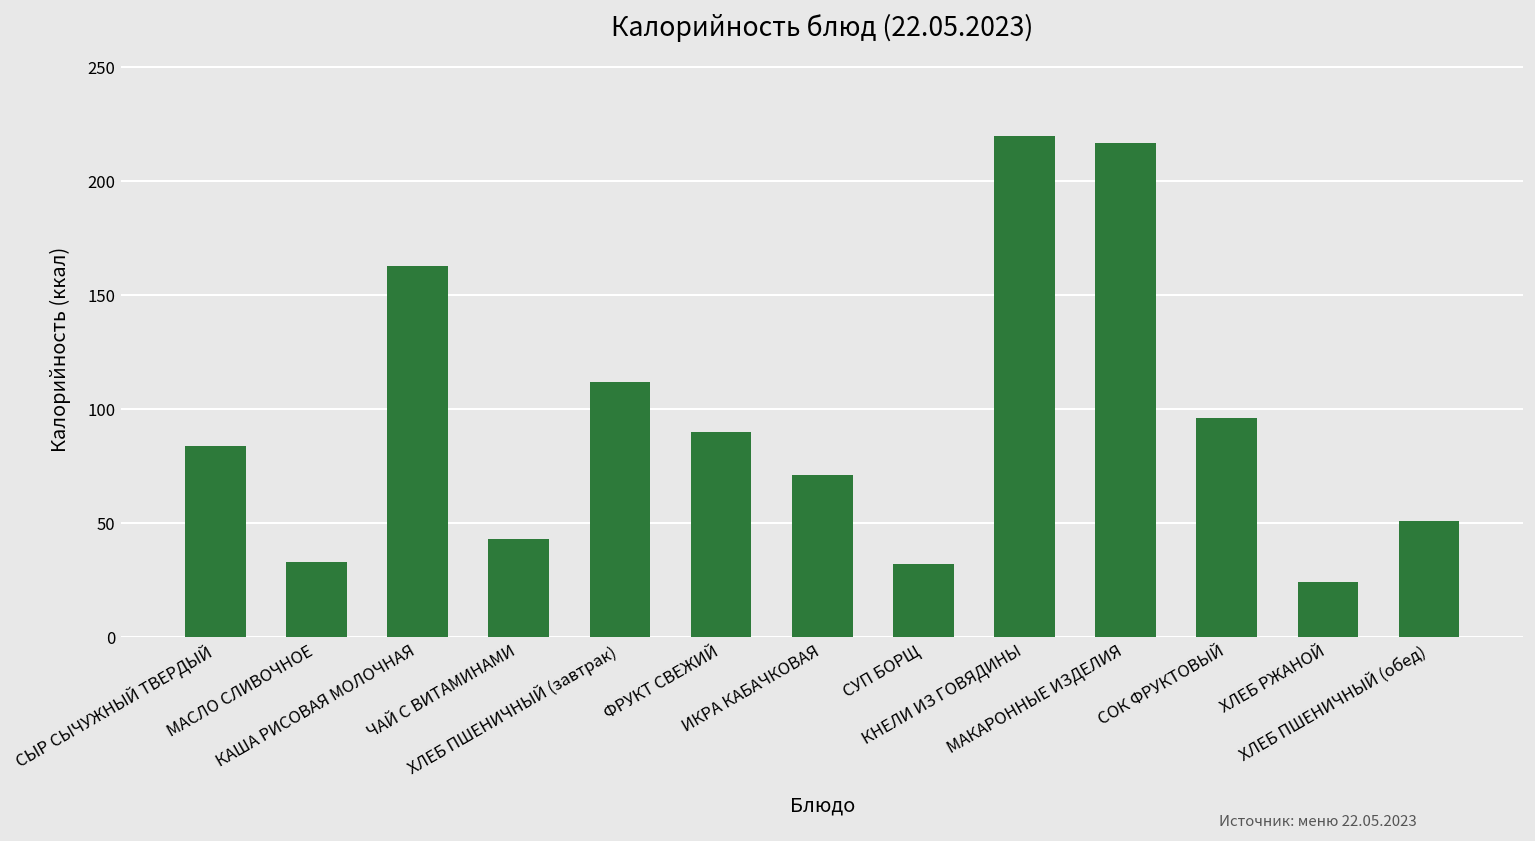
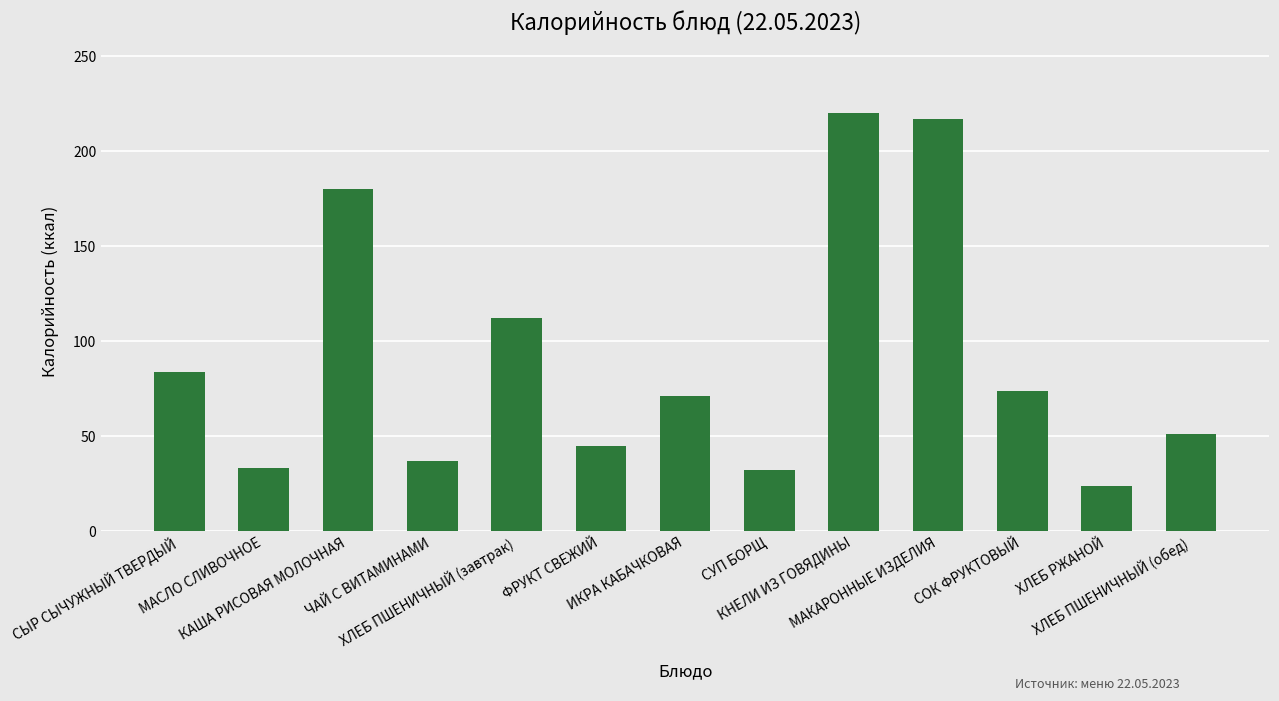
  {
    "СЫР СЫЧУЖНЫЙ ТВЕРДЫЙ": 84,
    "МАСЛО СЛИВОЧНОЕ": 33,
-   "КАША РИСОВАЯ МОЛОЧНАЯ": 163,
-   "ЧАЙ С ВИТАМИНАМИ": 43,
+   "КАША РИСОВАЯ МОЛОЧНАЯ": 180,
+   "ЧАЙ С ВИТАМИНАМИ": 37,
    "ХЛЕБ ПШЕНИЧНЫЙ (завтрак)": 112,
-   "ФРУКТ СВЕЖИЙ": 90,
+   "ФРУКТ СВЕЖИЙ": 45,
    "ИКРА КАБАЧКОВАЯ": 71,
    "СУП БОРЩ": 32,
    "КНЕЛИ ИЗ ГОВЯДИНЫ": 220,
    "МАКАРОННЫЕ ИЗДЕЛИЯ": 217,
-   "СОК ФРУКТОВЫЙ": 96,
+   "СОК ФРУКТОВЫЙ": 74,
    "ХЛЕБ РЖАНОЙ": 24,
    "ХЛЕБ ПШЕНИЧНЫЙ (обед)": 51
  }
